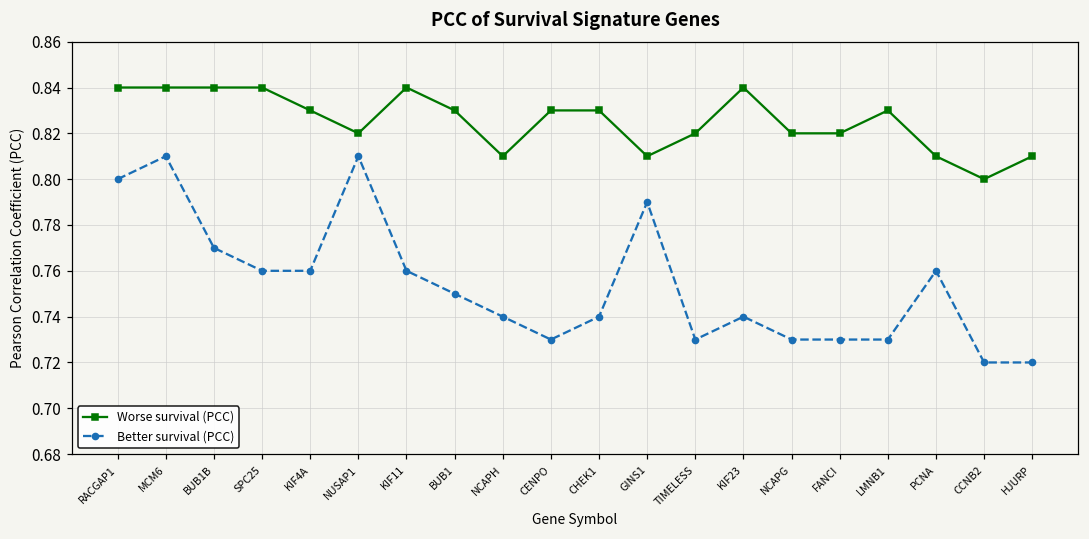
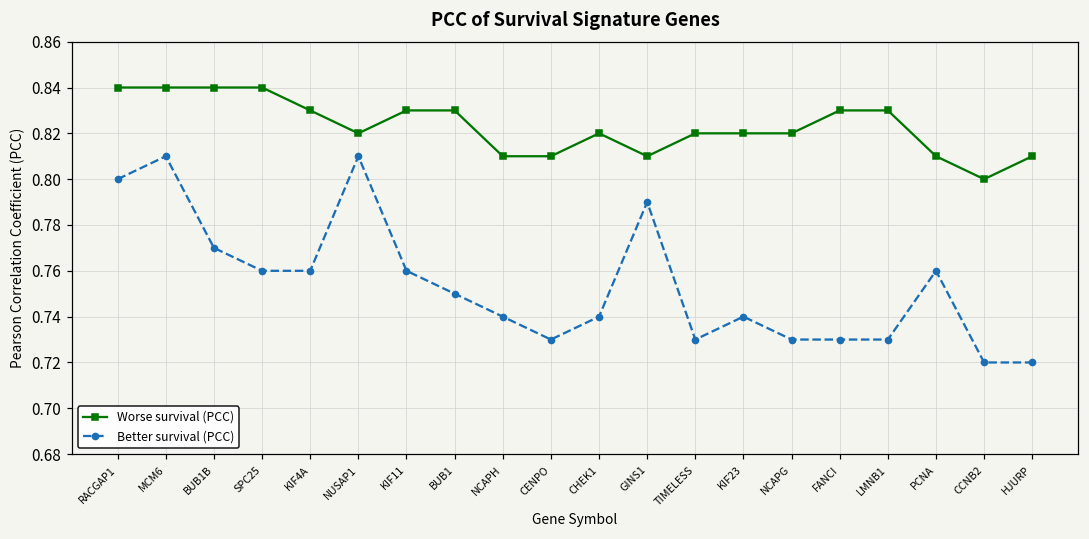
  {
    "Worse survival (PCC)": {
      "RACGAP1": 0.84,
      "MCM6": 0.84,
      "BUB1B": 0.84,
      "SPC25": 0.84,
      "KIF4A": 0.83,
      "NUSAP1": 0.82,
-     "KIF11": 0.84,
+     "KIF11": 0.83,
      "BUB1": 0.83,
      "NCAPH": 0.81,
-     "CENPO": 0.83,
-     "CHEK1": 0.83,
+     "CENPO": 0.81,
+     "CHEK1": 0.82,
      "GINS1": 0.81,
      "TIMELESS": 0.82,
-     "KIF23": 0.84,
+     "KIF23": 0.82,
      "NCAPG": 0.82,
-     "FANCI": 0.82,
+     "FANCI": 0.83,
      "LMNB1": 0.83,
      "PCNA": 0.81,
      "CCNB2": 0.80,
      "HJURP": 0.81
    },
    "Better survival (PCC)": {
      "RACGAP1": 0.80,
      "MCM6": 0.81,
      "BUB1B": 0.77,
      "SPC25": 0.76,
      "KIF4A": 0.76,
      "NUSAP1": 0.81,
      "KIF11": 0.76,
      "BUB1": 0.75,
      "NCAPH": 0.74,
      "CENPO": 0.73,
      "CHEK1": 0.74,
      "GINS1": 0.79,
      "TIMELESS": 0.73,
      "KIF23": 0.74,
      "NCAPG": 0.73,
      "FANCI": 0.73,
      "LMNB1": 0.73,
      "PCNA": 0.76,
      "CCNB2": 0.72,
      "HJURP": 0.72
    }
  }
